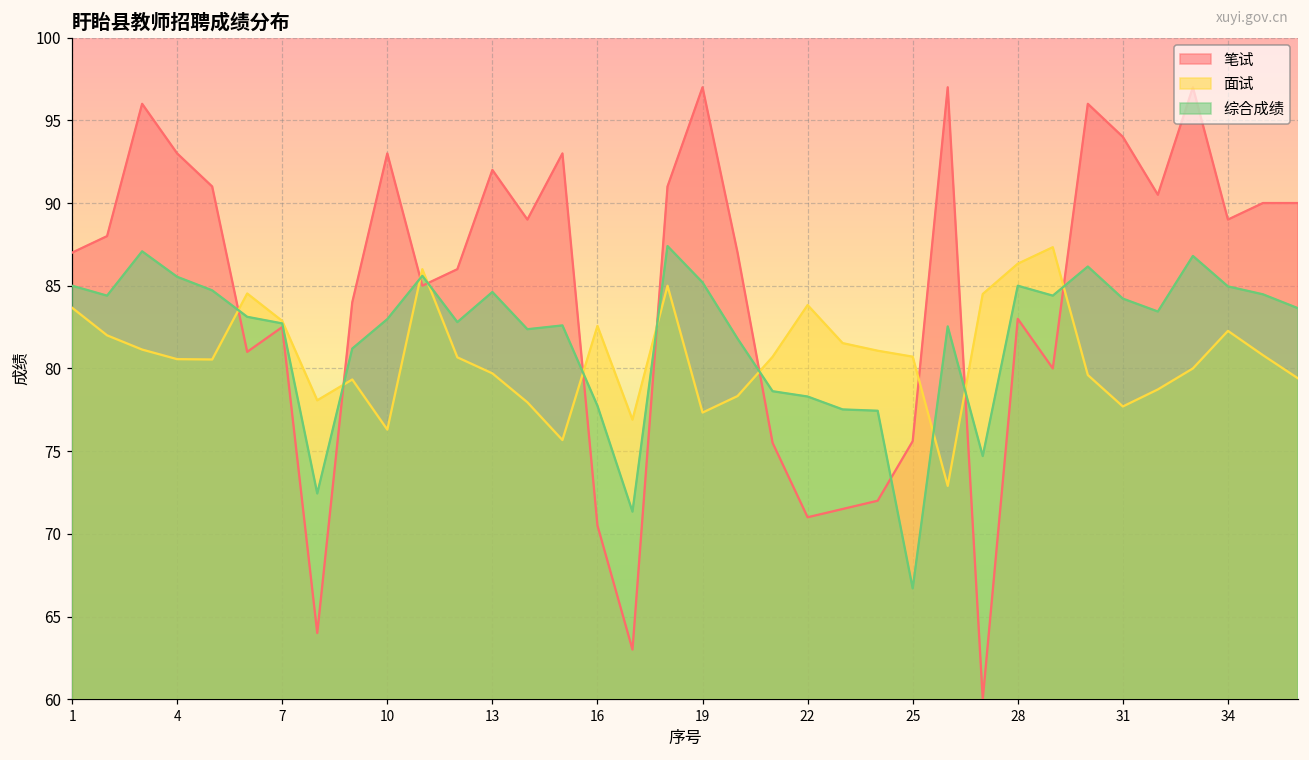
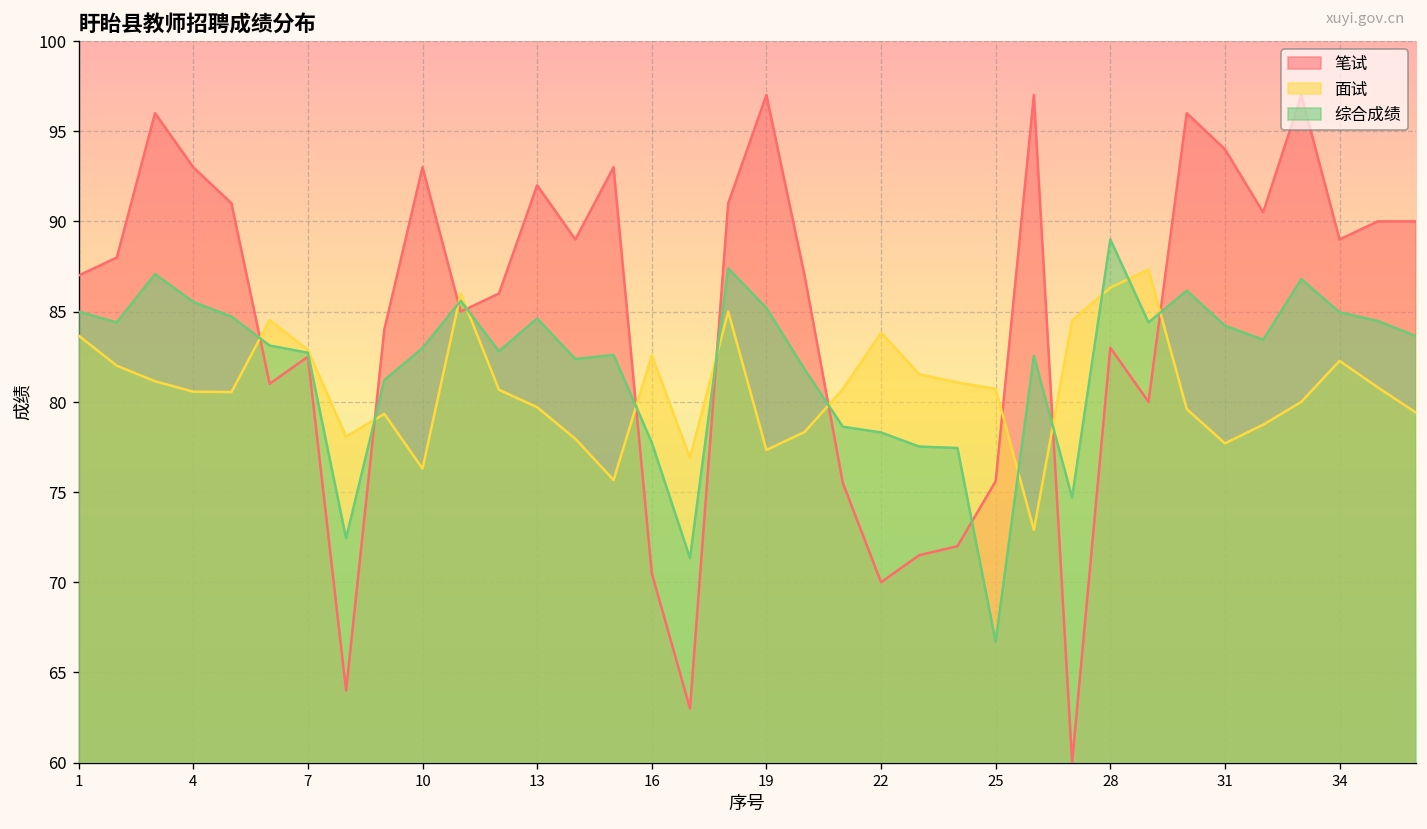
  {
    "笔试": {
      "1": 87,
      "4": 93,
      "7": 82.5,
      "10": 93,
      "13": 92,
      "16": 70.5,
      "19": 97,
-     "22": 71,
+     "22": 70,
      "25": 75.6,
      "28": 83,
      "31": 94,
      "34": 89
    },
    "面试": {
      "1": 83.7,
      "4": 80.6,
      "10": 76.3,
      "13": 79.7,
      "16": 82.6,
      "19": 77.3,
      "22": 83.8,
      "25": 80.7,
      "28": 86.3,
      "31": 77.7,
      "34": 82.3
    },
    "综合成绩": {
      "1": 85,
      "4": 85.5,
      "10": 83,
      "13": 84.6,
      "16": 77.7,
      "19": 85.2,
      "22": 78.3,
      "25": 66.7,
-     "28": 85,
+     "28": 89,
      "31": 84.2,
      "34": 85
    }
  }
